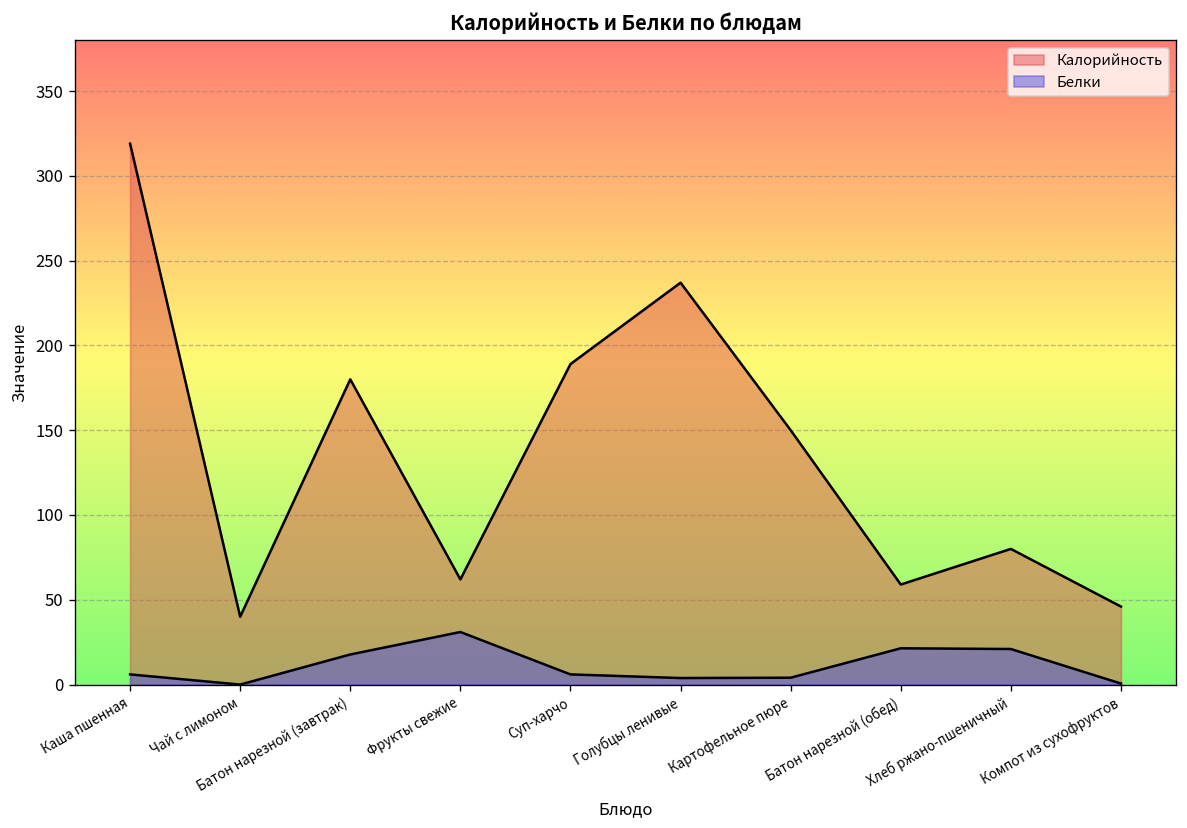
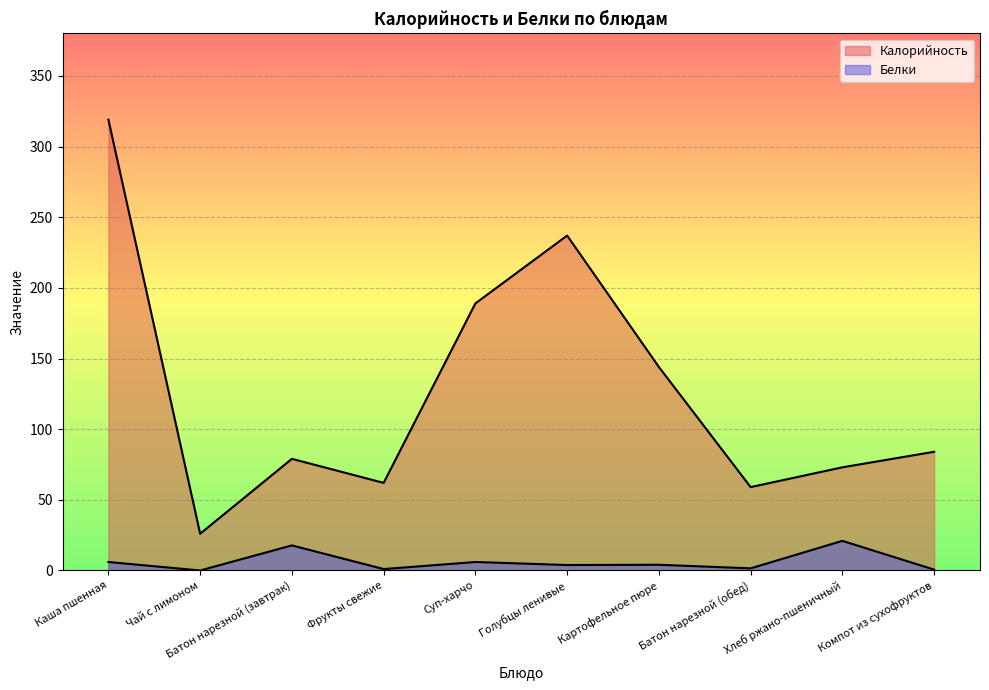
  {
    "Калорийность": {
      "Каша пшенная": 319,
-     "Чай с лимоном": 40,
-     "Батон нарезной (завтрак)": 180,
+     "Чай с лимоном": 26,
+     "Батон нарезной (завтрак)": 79,
      "Фрукты свежие": 62,
      "Суп-харчо": 189,
      "Голубцы ленивые": 237,
-     "Картофельное пюре": 150,
+     "Картофельное пюре": 144,
      "Батон нарезной (обед)": 59,
-     "Хлеб ржано-пшеничный": 80,
-     "Компот из сухофруктов": 46
+     "Хлеб ржано-пшеничный": 73,
+     "Компот из сухофруктов": 84
    },
    "Белки": {
      "Каша пшенная": 6,
      "Чай с лимоном": 0,
      "Батон нарезной (завтрак)": 18,
-     "Фрукты свежие": 31,
+     "Фрукты свежие": 1,
      "Суп-харчо": 6,
      "Голубцы ленивые": 4,
      "Картофельное пюре": 4,
-     "Батон нарезной (обед)": 21,
+     "Батон нарезной (обед)": 2,
      "Хлеб ржано-пшеничный": 21,
      "Компот из сухофруктов": 1
    }
  }
